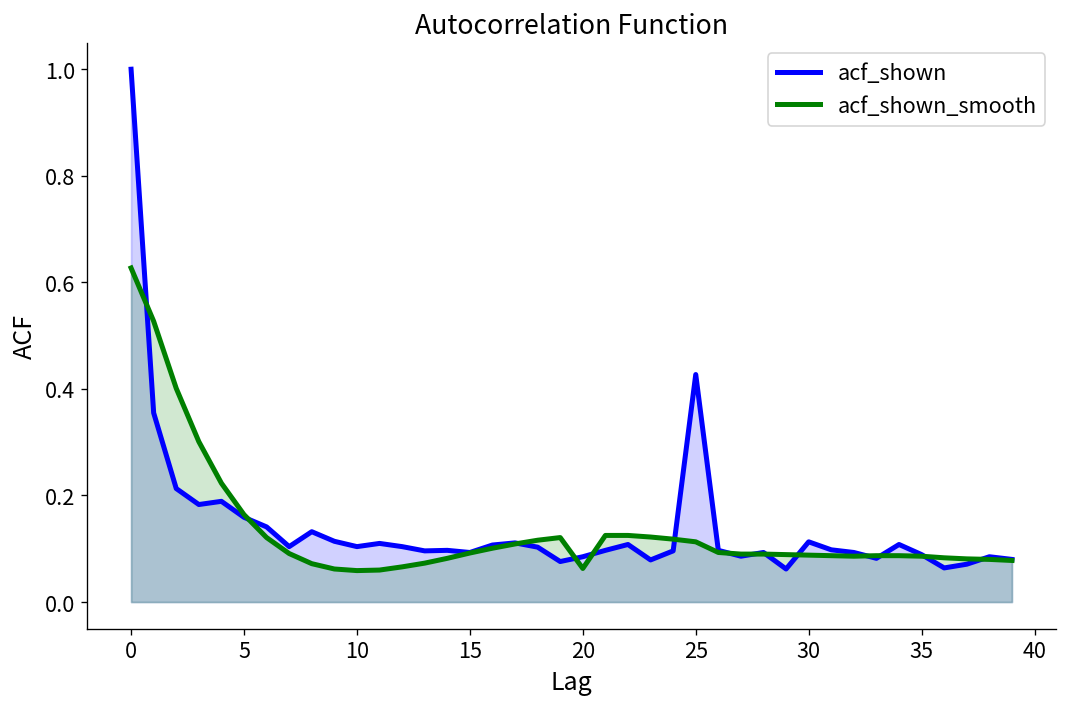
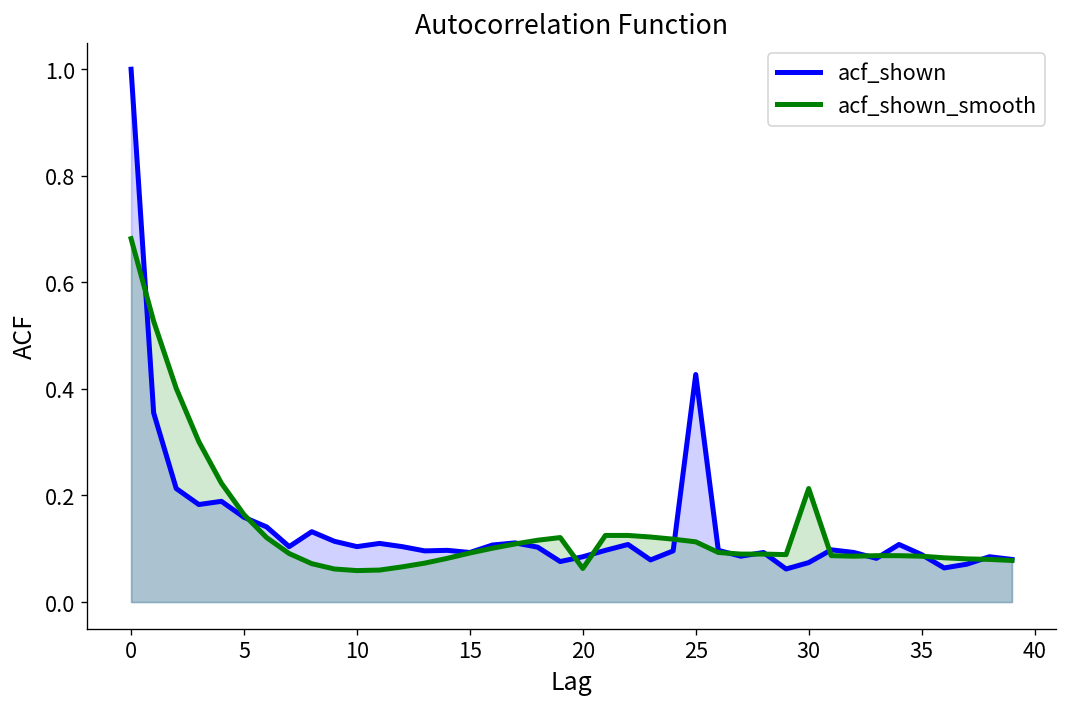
  {
    "acf_shown": {
      "0": 1.00,
      "10": 0.10,
      "20": 0.09,
      "25": 0.43,
-     "30": 0.11
+     "30": 0.07
    },
    "acf_shown_smooth": {
-     "0": 0.63,
+     "0": 0.68,
      "10": 0.06,
      "20": 0.06,
      "25": 0.11,
-     "30": 0.09
+     "30": 0.21
    }
  }
